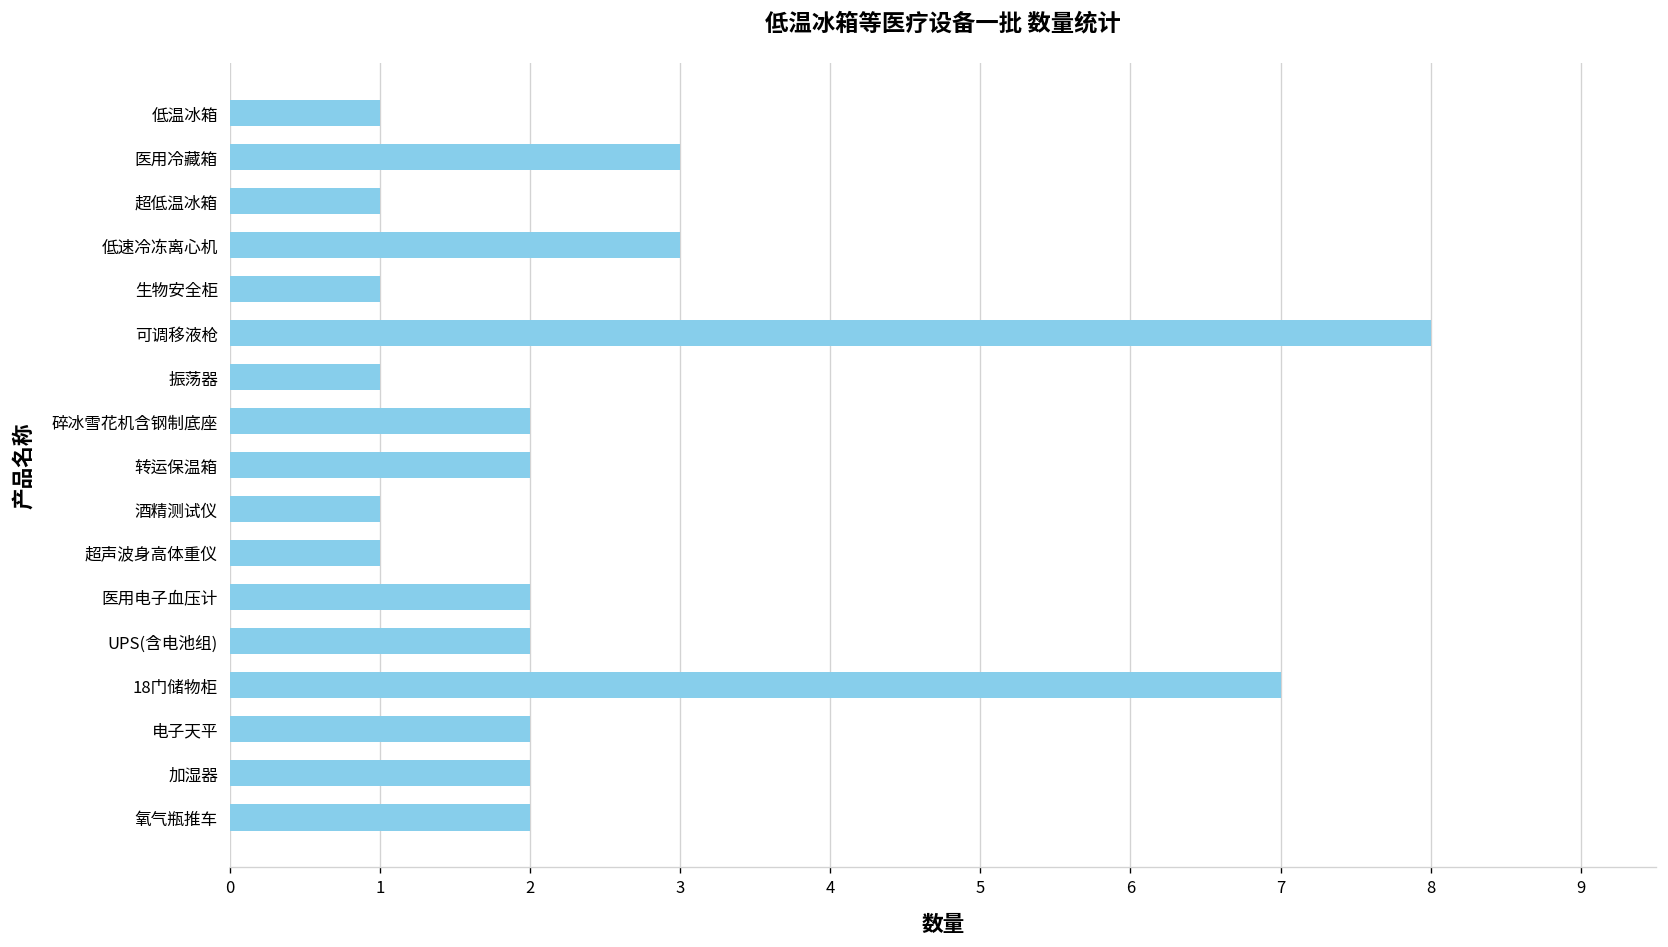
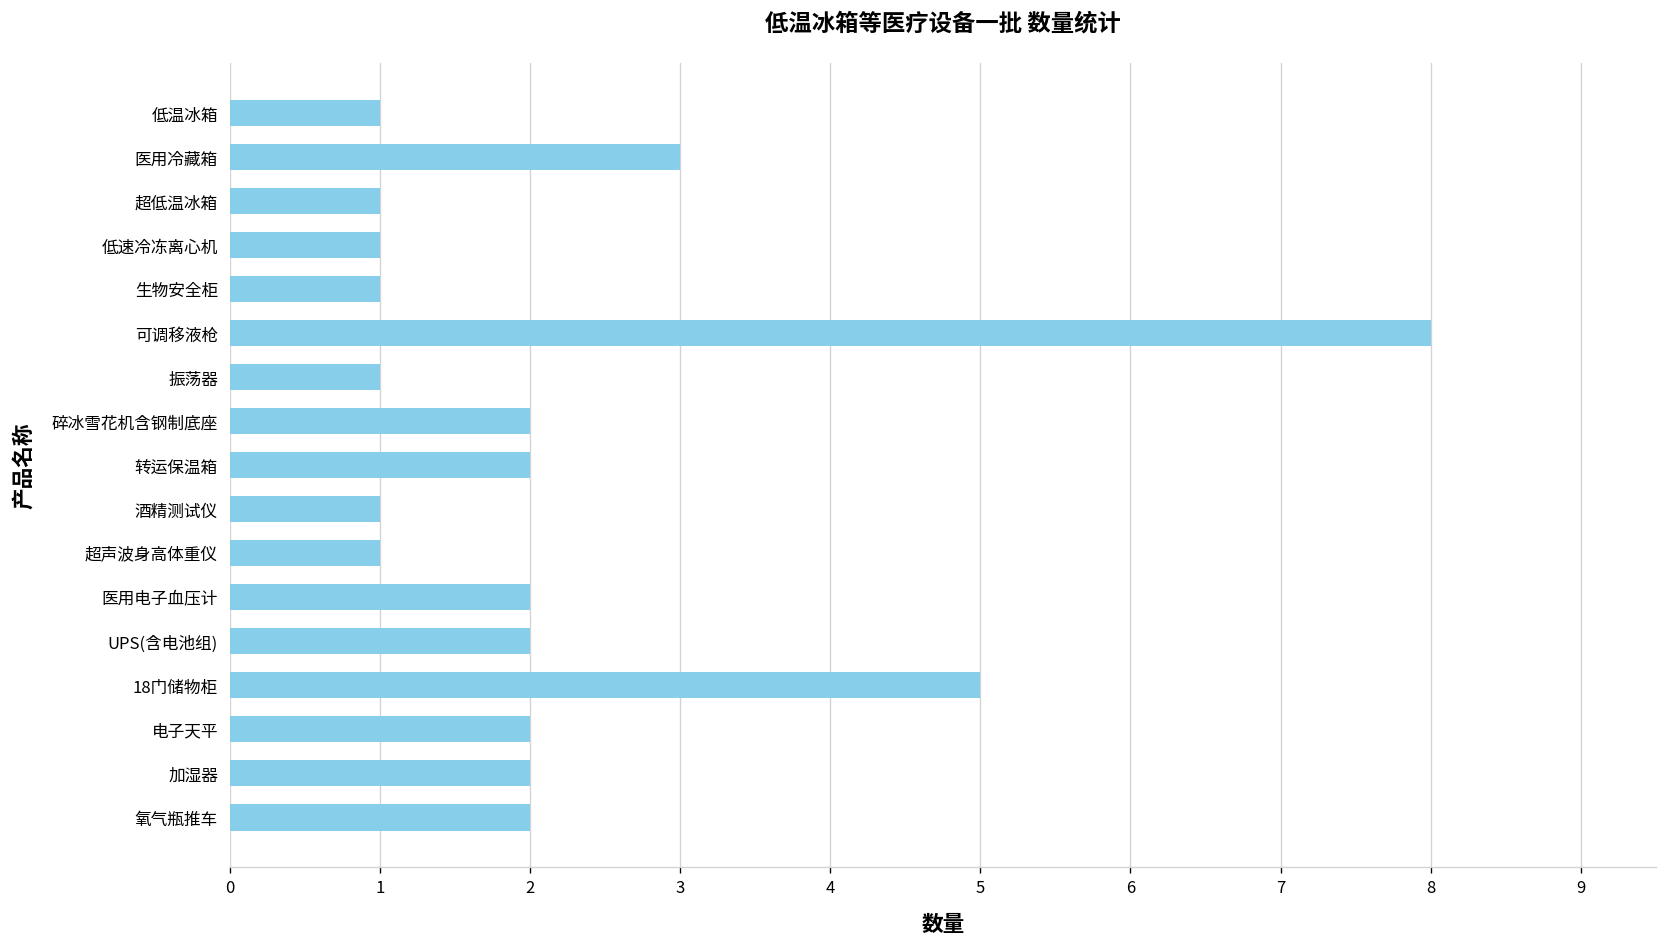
  {
    "低温冰箱": 1,
    "医用冷藏箱": 3,
    "超低温冰箱": 1,
-   "低速冷冻离心机": 3,
+   "低速冷冻离心机": 1,
    "生物安全柜": 1,
    "可调移液枪": 8,
    "振荡器": 1,
    "碎冰雪花机含钢制底座": 2,
    "转运保温箱": 2,
    "酒精测试仪": 1,
    "超声波身高体重仪": 1,
    "医用电子血压计": 2,
    "UPS(含电池组)": 2,
-   "18门储物柜": 7,
+   "18门储物柜": 5,
    "电子天平": 2,
    "加湿器": 2,
    "氧气瓶推车": 2
  }
